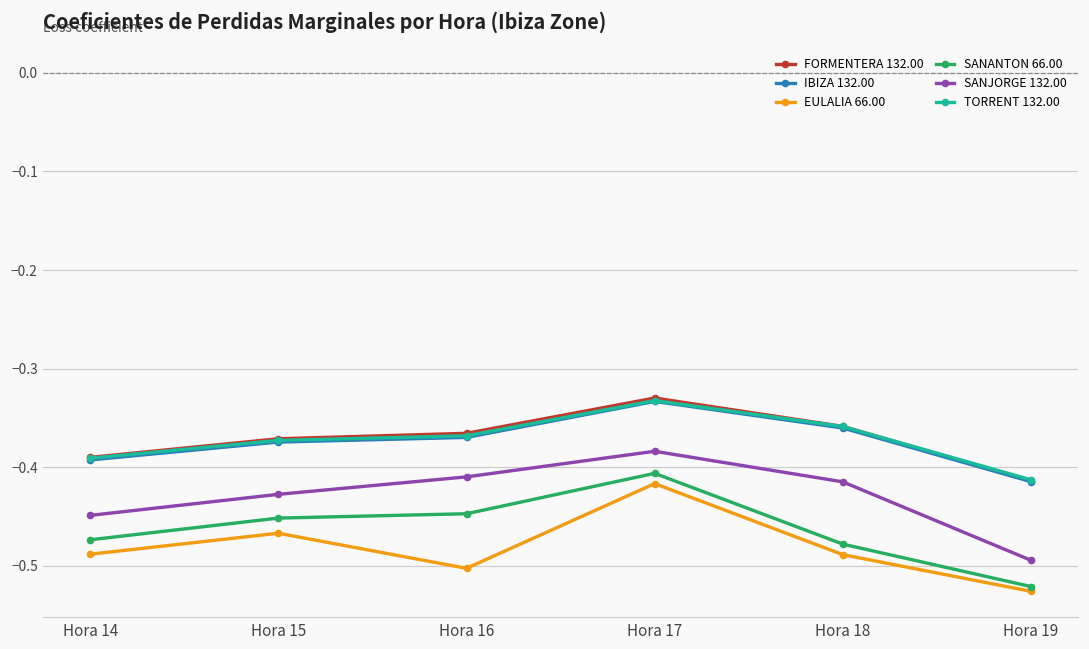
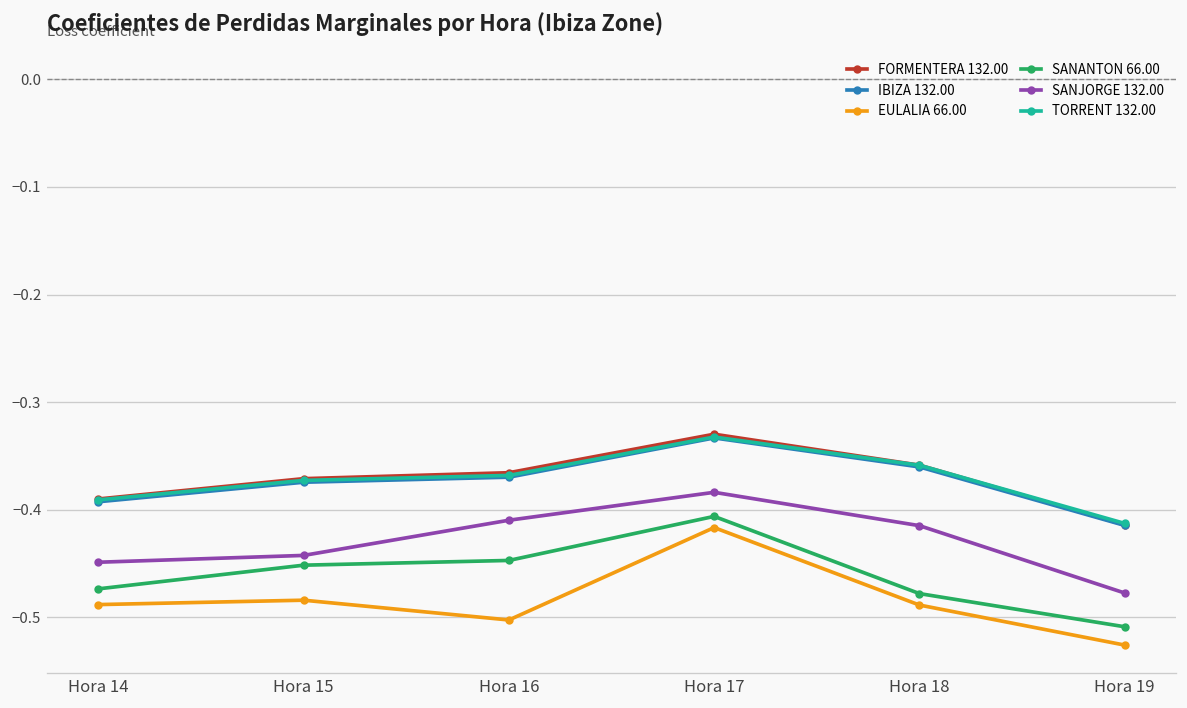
  {
    "EULALIA 66.00": {
      "Hora 14": -0.49,
-     "Hora 15": -0.47,
+     "Hora 15": -0.48,
      "Hora 16": -0.50,
      "Hora 17": -0.42,
      "Hora 18": -0.49,
      "Hora 19": -0.53
    },
    "SANANTON 66.00": {
      "Hora 14": -0.47,
      "Hora 15": -0.45,
      "Hora 16": -0.45,
      "Hora 17": -0.41,
      "Hora 18": -0.48,
-     "Hora 19": -0.52
+     "Hora 19": -0.51
    },
    "SANJORGE 132.00": {
      "Hora 14": -0.45,
-     "Hora 15": -0.43,
+     "Hora 15": -0.44,
      "Hora 16": -0.41,
      "Hora 17": -0.38,
      "Hora 18": -0.41,
-     "Hora 19": -0.49
+     "Hora 19": -0.48
    }
  }
